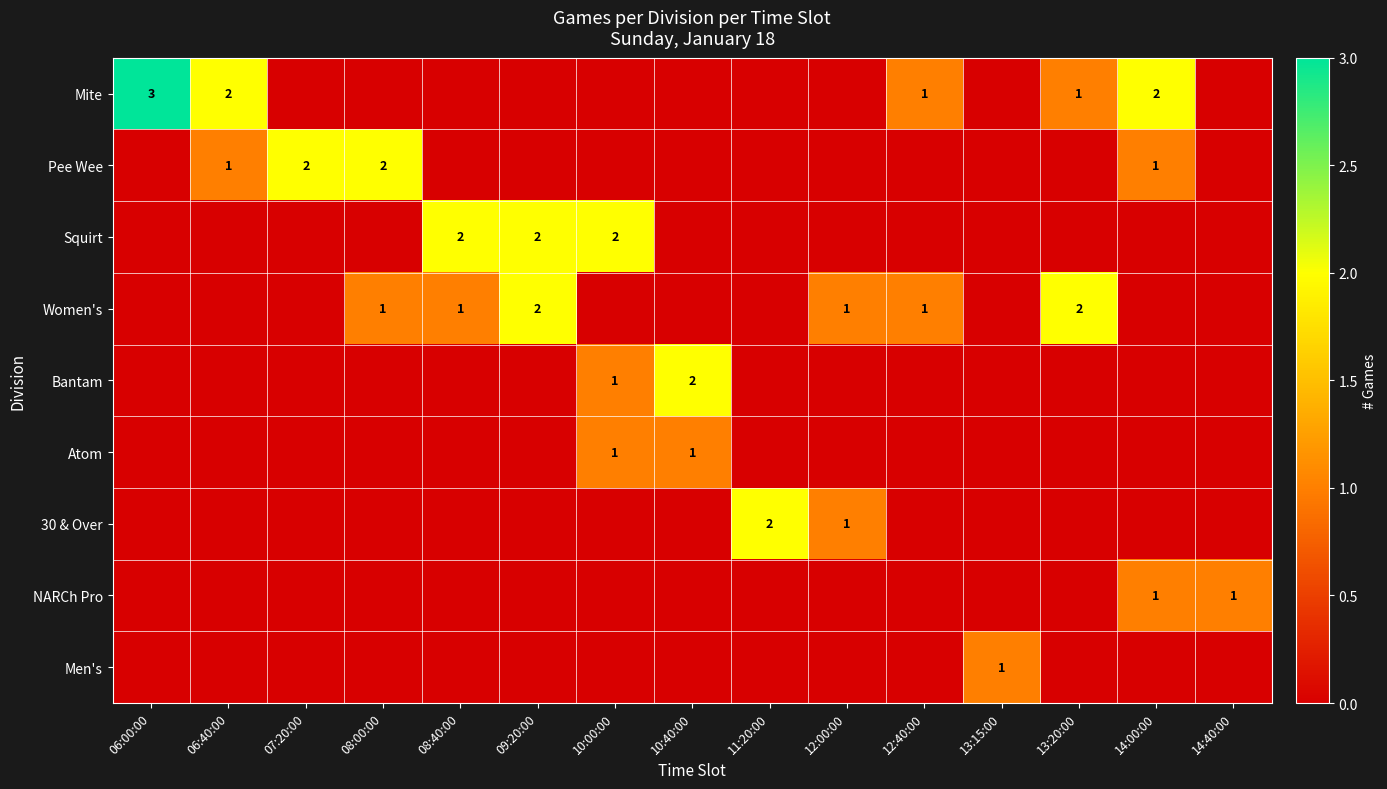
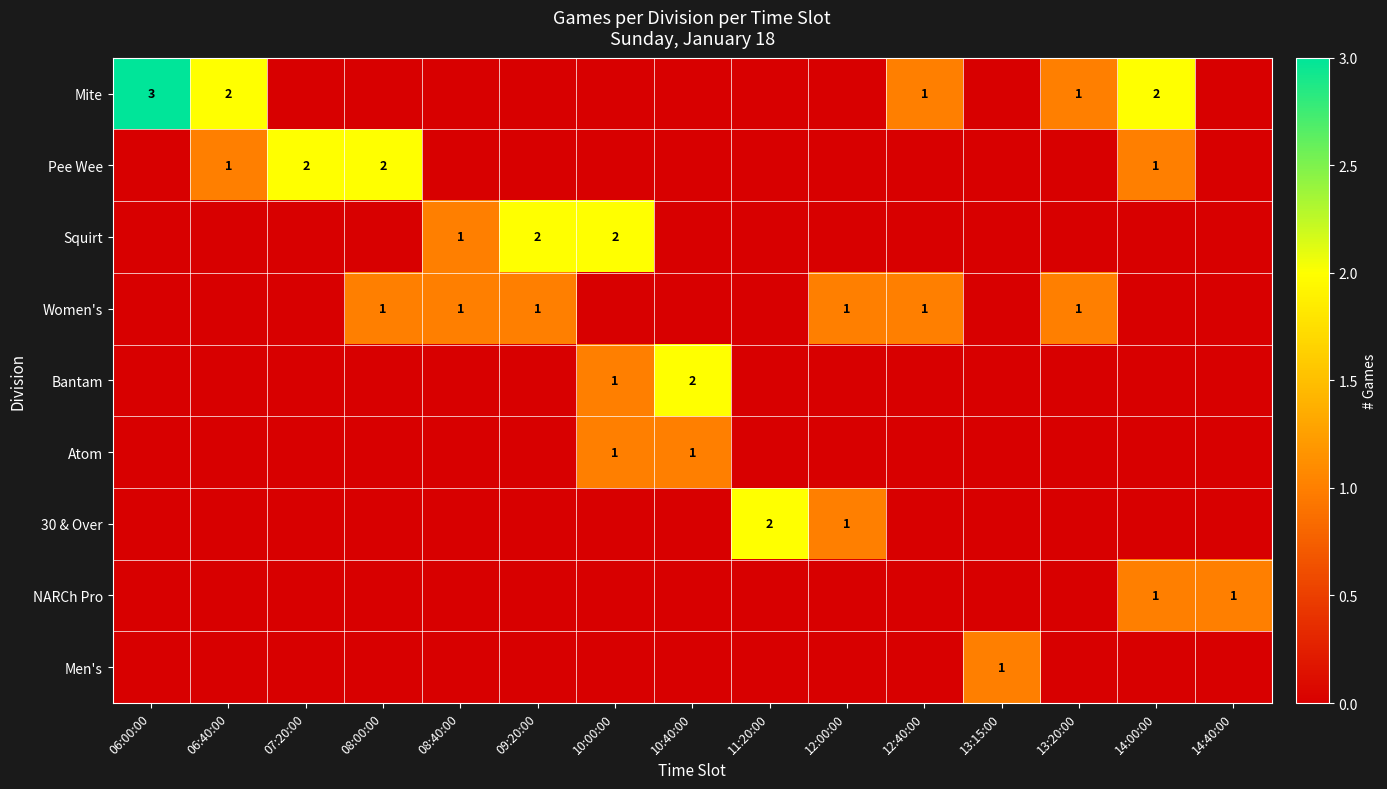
  {
    "Mite": {
      "06:00:00": 3,
      "06:40:00": 2,
      "12:40:00": 1,
      "13:20:00": 1,
      "14:00:00": 2
    },
    "Pee Wee": {
      "06:40:00": 1,
      "07:20:00": 2,
      "08:00:00": 2,
      "14:00:00": 1
    },
    "Squirt": {
-     "08:40:00": 2,
+     "08:40:00": 1,
      "09:20:00": 2,
      "10:00:00": 2
    },
    "Women's": {
      "08:00:00": 1,
      "08:40:00": 1,
-     "09:20:00": 2,
+     "09:20:00": 1,
      "12:00:00": 1,
      "12:40:00": 1,
-     "13:20:00": 2
+     "13:20:00": 1
    },
    "Bantam": {
      "10:00:00": 1,
      "10:40:00": 2
    },
    "Atom": {
      "10:00:00": 1,
      "10:40:00": 1
    },
    "30 & Over": {
      "11:20:00": 2,
      "12:00:00": 1
    },
    "NARCh Pro": {
      "14:00:00": 1,
      "14:40:00": 1
    },
    "Men's": {
      "13:15:00": 1
    }
  }
